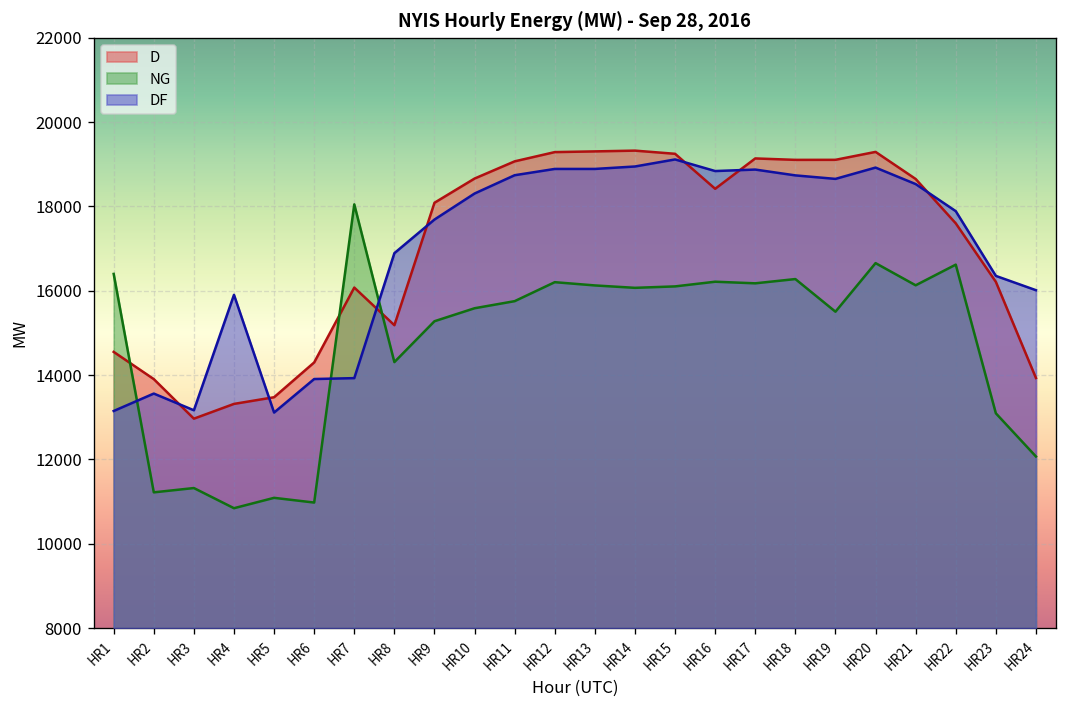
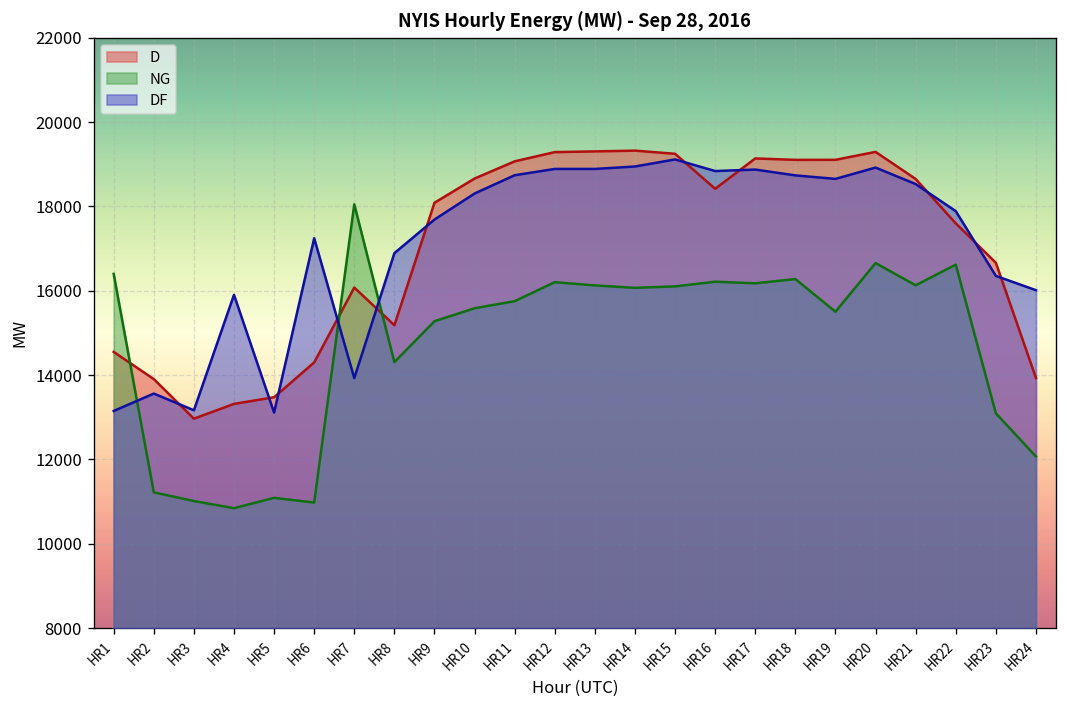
  {
    "D": {
      "HR1": 14600,
      "HR2": 13900,
      "HR3": 13000,
      "HR4": 13300,
      "HR5": 13500,
      "HR6": 14300,
      "HR7": 16100,
      "HR8": 15200,
      "HR9": 18100,
      "HR10": 18700,
      "HR11": 19100,
      "HR12": 19300,
      "HR13": 19300,
      "HR14": 19300,
      "HR15": 19200,
      "HR16": 18400,
      "HR17": 19100,
      "HR18": 19100,
      "HR19": 19100,
      "HR20": 19300,
      "HR21": 18700,
      "HR22": 17600,
-     "HR23": 16200,
+     "HR23": 16700,
      "HR24": 13900
    },
    "NG": {
      "HR1": 16400,
      "HR2": 11200,
-     "HR3": 11300,
+     "HR3": 11000,
      "HR4": 10800,
      "HR5": 11100,
      "HR6": 11000,
      "HR7": 18000,
      "HR8": 14300,
      "HR9": 15300,
      "HR10": 15600,
      "HR11": 15800,
      "HR12": 16200,
      "HR13": 16100,
      "HR14": 16100,
      "HR15": 16100,
      "HR16": 16200,
      "HR17": 16200,
      "HR18": 16300,
      "HR19": 15500,
      "HR20": 16700,
      "HR21": 16100,
      "HR22": 16600,
      "HR23": 13100,
      "HR24": 12100
    },
    "DF": {
      "HR1": 13100,
      "HR2": 13600,
      "HR3": 13200,
      "HR4": 15900,
      "HR5": 13100,
-     "HR6": 13900,
+     "HR6": 17200,
      "HR7": 13900,
      "HR8": 16900,
      "HR9": 17700,
      "HR10": 18300,
      "HR11": 18700,
      "HR12": 18900,
      "HR13": 18900,
      "HR14": 18900,
      "HR15": 19100,
      "HR16": 18800,
      "HR17": 18900,
      "HR18": 18700,
      "HR19": 18700,
      "HR20": 18900,
      "HR21": 18500,
      "HR22": 17900,
      "HR23": 16400,
      "HR24": 16000
    }
  }
